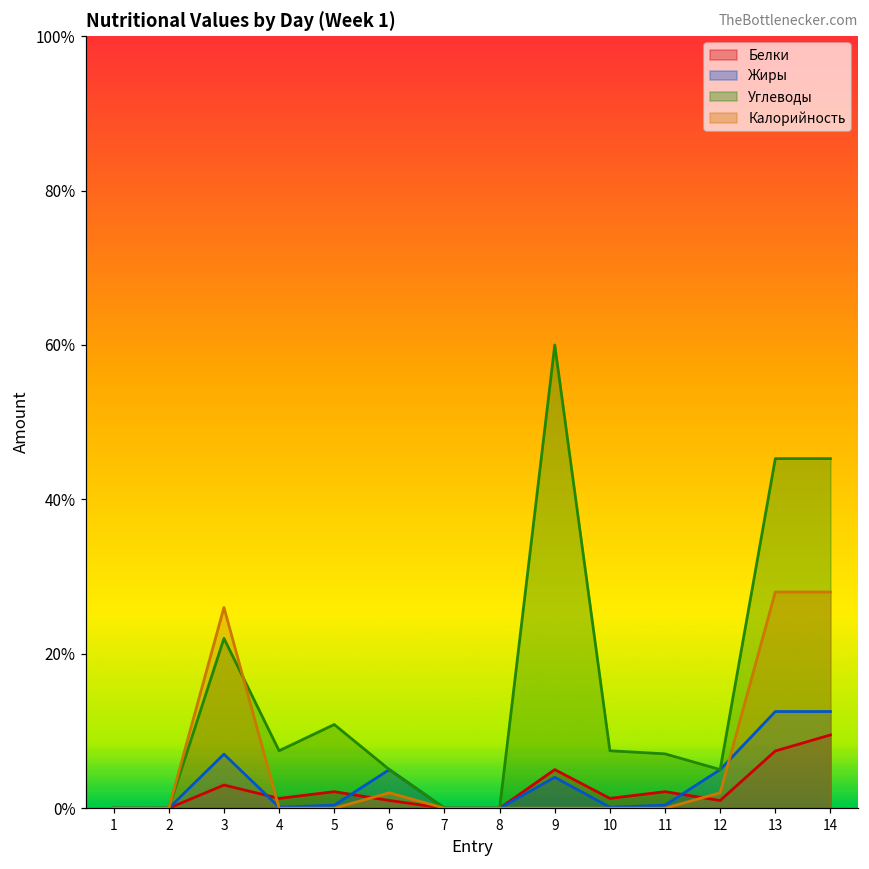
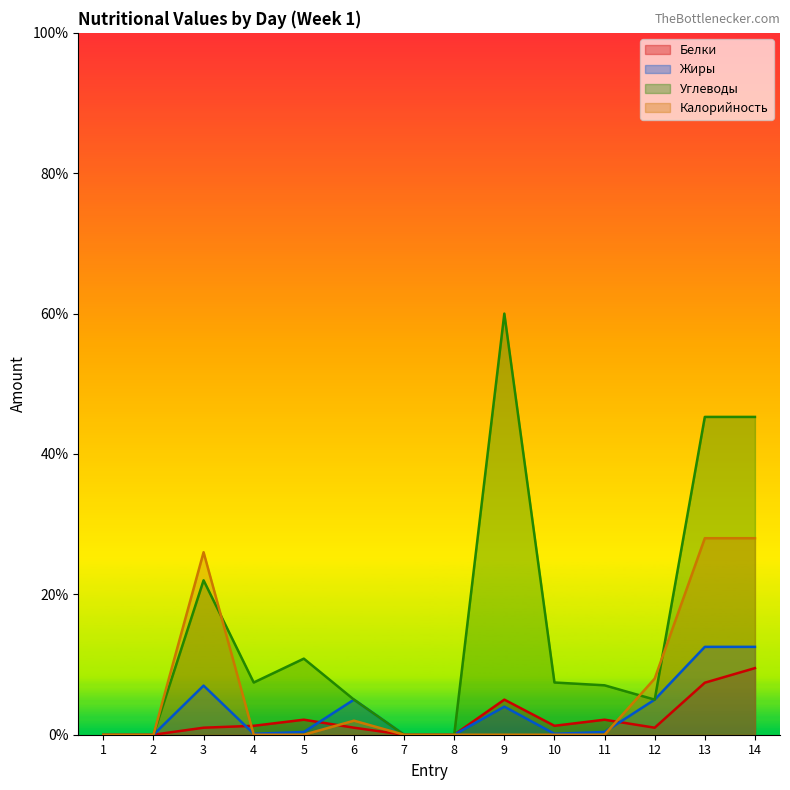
  {
    "Белки": {
-     "3": "3%",
+     "3": "1%",
      "4": "1%",
      "5": "2%",
      "6": "1%",
      "9": "5%",
      "10": "1%",
      "11": "2%",
      "12": "1%",
      "13": "7%",
      "14": "9%"
    },
    "Жиры": {
      "3": "7%",
      "5": "0%",
      "9": "4%",
      "11": "0%",
      "13": "13%",
      "14": "13%"
    },
    "Углеводы": {
      "3": "22%",
      "4": "7%",
      "5": "11%",
      "9": "60%",
      "10": "7%",
      "11": "7%",
      "13": "45%",
      "14": "45%"
    },
    "Калорийность": {
      "3": "26%",
      "5": "0%",
      "6": "2%",
      "9": "0%",
      "11": "0%",
-     "12": "2%",
+     "12": "8%",
      "13": "28%",
      "14": "28%"
    }
  }
